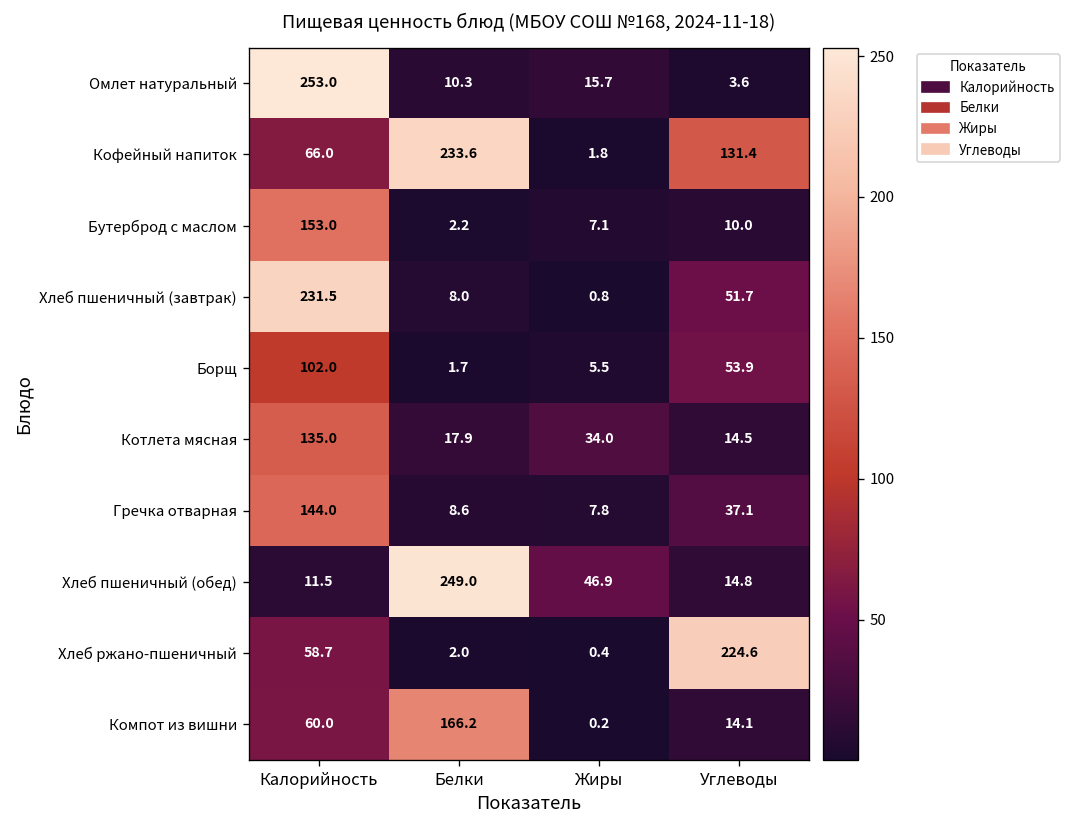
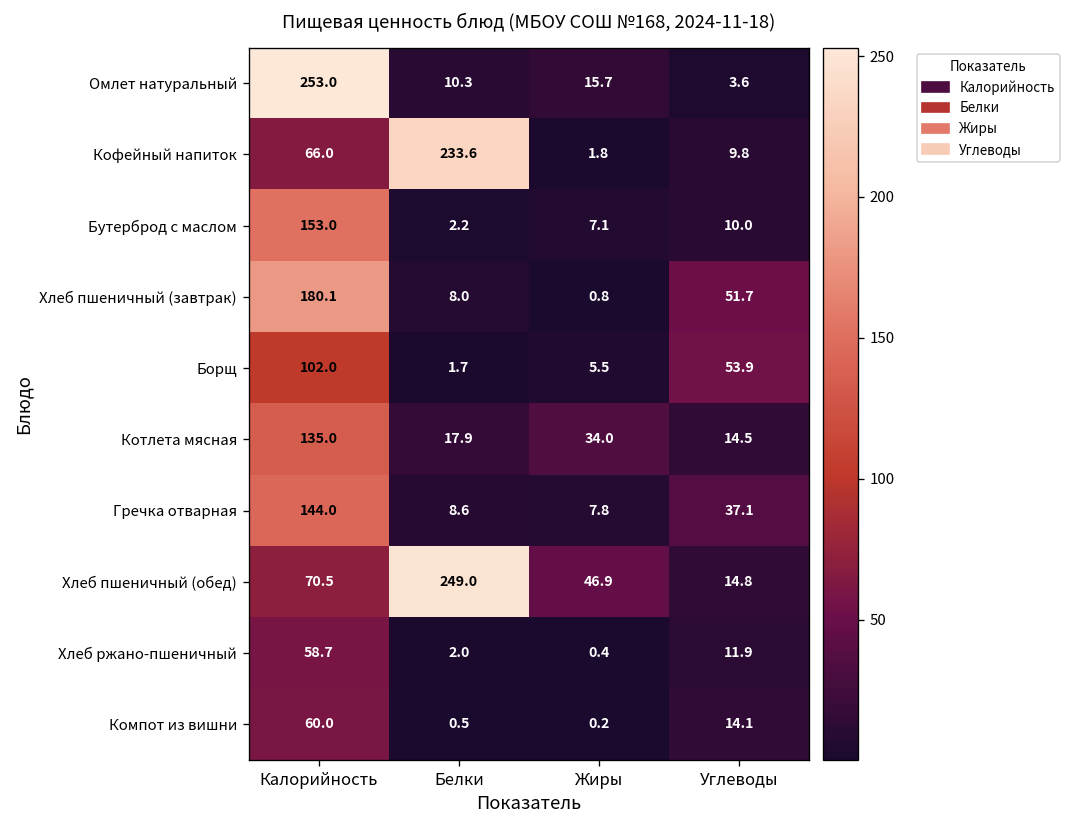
  {
    "Омлет натуральный": {
      "Калорийность": 253.0,
      "Белки": 10.3,
      "Жиры": 15.7,
      "Углеводы": 3.6
    },
    "Кофейный напиток": {
      "Калорийность": 66.0,
      "Белки": 233.6,
      "Жиры": 1.8,
-     "Углеводы": 131.4
+     "Углеводы": 9.8
    },
    "Бутерброд с маслом": {
      "Калорийность": 153.0,
      "Белки": 2.2,
      "Жиры": 7.1,
      "Углеводы": 10.0
    },
    "Хлеб пшеничный (завтрак)": {
-     "Калорийность": 231.5,
+     "Калорийность": 180.1,
      "Белки": 8.0,
      "Жиры": 0.8,
      "Углеводы": 51.7
    },
    "Борщ": {
      "Калорийность": 102.0,
      "Белки": 1.7,
      "Жиры": 5.5,
      "Углеводы": 53.9
    },
    "Котлета мясная": {
      "Калорийность": 135.0,
      "Белки": 17.9,
      "Жиры": 34.0,
      "Углеводы": 14.5
    },
    "Гречка отварная": {
      "Калорийность": 144.0,
      "Белки": 8.6,
      "Жиры": 7.8,
      "Углеводы": 37.1
    },
    "Хлеб пшеничный (обед)": {
-     "Калорийность": 11.5,
+     "Калорийность": 70.5,
      "Белки": 249.0,
      "Жиры": 46.9,
      "Углеводы": 14.8
    },
    "Хлеб ржано-пшеничный": {
      "Калорийность": 58.7,
      "Белки": 2.0,
      "Жиры": 0.4,
-     "Углеводы": 224.6
+     "Углеводы": 11.9
    },
    "Компот из вишни": {
      "Калорийность": 60.0,
-     "Белки": 166.2,
+     "Белки": 0.5,
      "Жиры": 0.2,
      "Углеводы": 14.1
    }
  }
